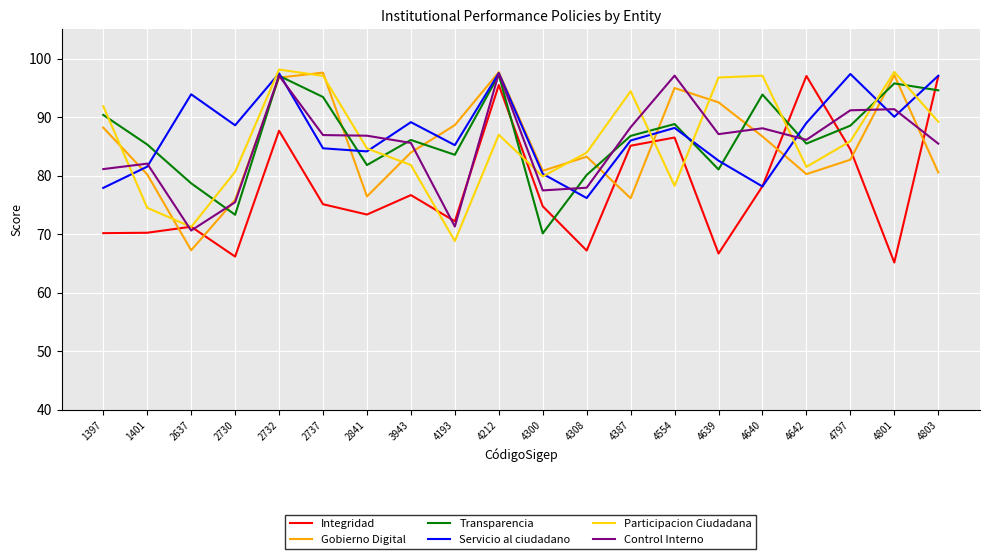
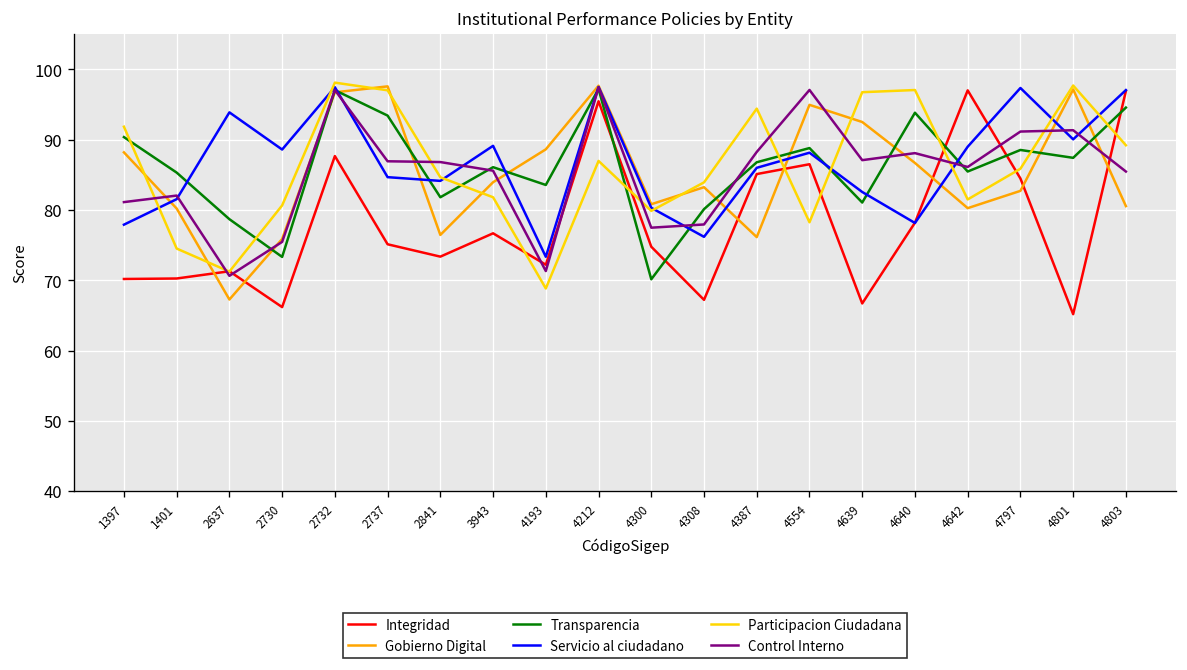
  {
    "Integridad": {
      "1397": 70,
      "1401": 70,
      "2730": 66,
      "2732": 88,
      "2737": 75,
      "2841": 73,
      "3943": 77,
      "4193": 72,
      "4212": 95,
      "4300": 75,
      "4308": 67,
      "4387": 85,
      "4554": 87,
      "4639": 67,
      "4642": 97,
      "4797": 84,
      "4801": 65
    },
    "Transparencia": {
      "1397": 90,
      "1401": 85,
      "2637": 79,
      "2730": 73,
      "2737": 93,
      "2841": 82,
      "3943": 86,
      "4193": 84,
      "4300": 70,
      "4308": 80,
      "4387": 87,
      "4554": 89,
      "4639": 81,
      "4640": 94,
      "4642": 85,
      "4797": 89,
-     "4801": 96,
+     "4801": 87,
      "4803": 95
    },
    "Servicio al ciudadano": {
      "1397": 78,
      "1401": 82,
      "2637": 94,
      "2730": 89,
      "2737": 85,
      "2841": 84,
      "3943": 89,
-     "4193": 85,
+     "4193": 73,
      "4300": 80,
      "4308": 76,
      "4387": 86,
      "4554": 88,
      "4639": 83,
      "4642": 89,
      "4797": 97,
      "4801": 90
    },
    "Control Interno": {
      "1397": 81,
      "1401": 82,
      "2637": 71,
      "2737": 87,
      "2841": 87,
      "3943": 86,
      "4193": 71,
      "4300": 77,
      "4308": 78,
      "4387": 88,
      "4554": 97,
      "4639": 87,
      "4640": 88,
      "4642": 86,
      "4797": 91,
      "4801": 91,
      "4803": 85
    }
  }
